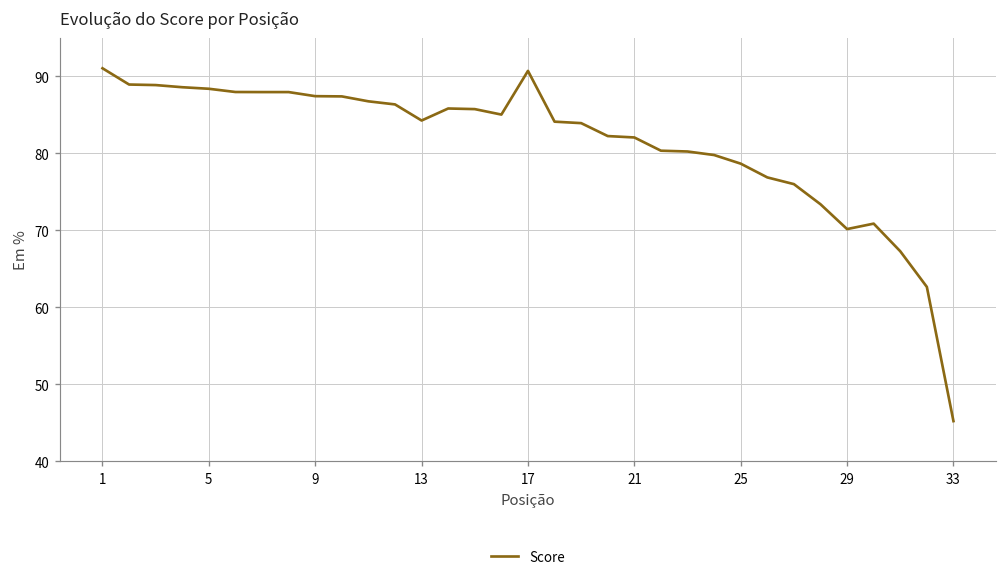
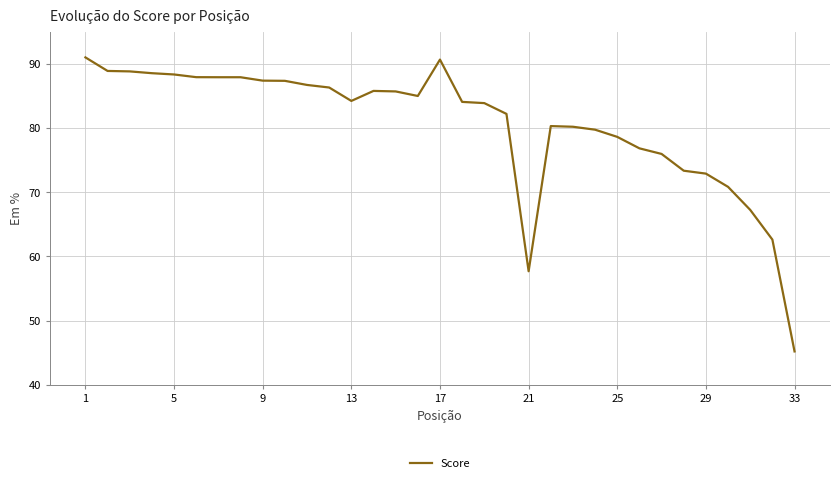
  {
    "1": 91,
    "5": 88,
    "9": 87,
    "13": 84,
    "17": 91,
-   "21": 82,
+   "21": 58,
    "25": 79,
-   "29": 70,
+   "29": 73,
    "33": 45
  }
